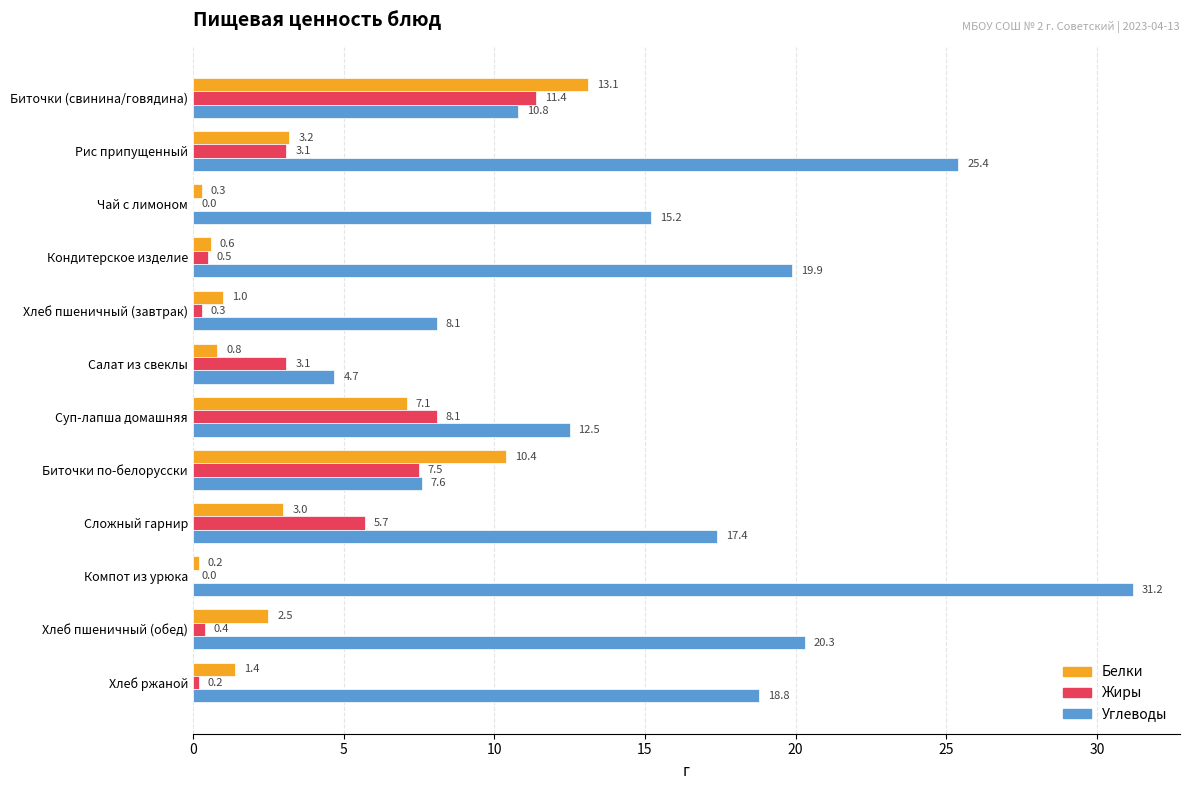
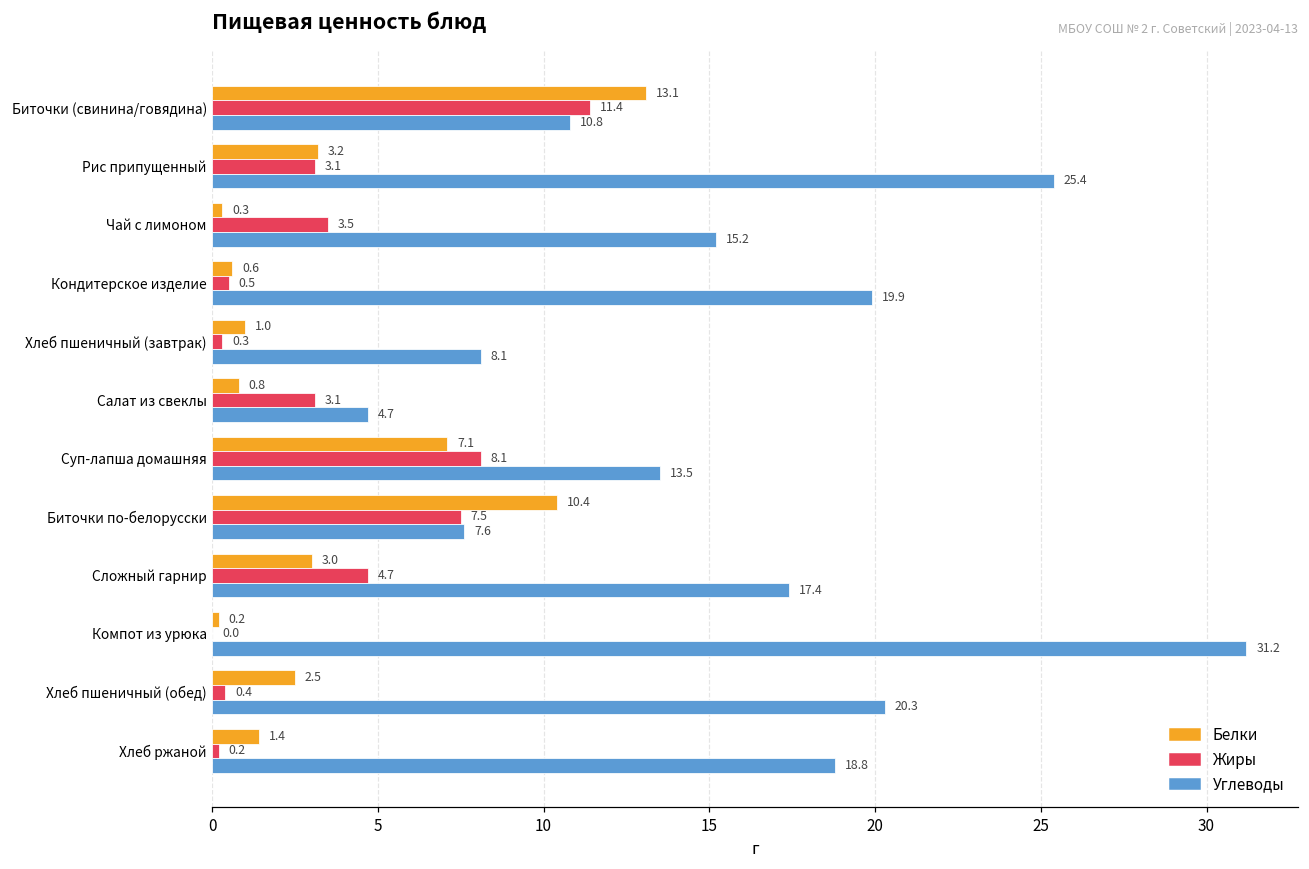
  {
    "Белки": {
      "Биточки (свинина/говядина)": 13.1,
      "Рис припущенный": 3.2,
      "Чай с лимоном": 0.3,
      "Кондитерское изделие": 0.6,
      "Хлеб пшеничный (завтрак)": 1.0,
      "Салат из свеклы": 0.8,
      "Суп-лапша домашняя": 7.1,
      "Биточки по-белорусски": 10.4,
      "Сложный гарнир": 3.0,
      "Компот из урюка": 0.2,
      "Хлеб пшеничный (обед)": 2.5,
      "Хлеб ржаной": 1.4
    },
    "Жиры": {
      "Биточки (свинина/говядина)": 11.4,
      "Рис припущенный": 3.1,
-     "Чай с лимоном": 0.0,
+     "Чай с лимоном": 3.5,
      "Кондитерское изделие": 0.5,
      "Хлеб пшеничный (завтрак)": 0.3,
      "Салат из свеклы": 3.1,
      "Суп-лапша домашняя": 8.1,
      "Биточки по-белорусски": 7.5,
-     "Сложный гарнир": 5.7,
+     "Сложный гарнир": 4.7,
      "Компот из урюка": 0.0,
      "Хлеб пшеничный (обед)": 0.4,
      "Хлеб ржаной": 0.2
    },
    "Углеводы": {
      "Биточки (свинина/говядина)": 10.8,
      "Рис припущенный": 25.4,
      "Чай с лимоном": 15.2,
      "Кондитерское изделие": 19.9,
      "Хлеб пшеничный (завтрак)": 8.1,
      "Салат из свеклы": 4.7,
-     "Суп-лапша домашняя": 12.5,
+     "Суп-лапша домашняя": 13.5,
      "Биточки по-белорусски": 7.6,
      "Сложный гарнир": 17.4,
      "Компот из урюка": 31.2,
      "Хлеб пшеничный (обед)": 20.3,
      "Хлеб ржаной": 18.8
    }
  }
